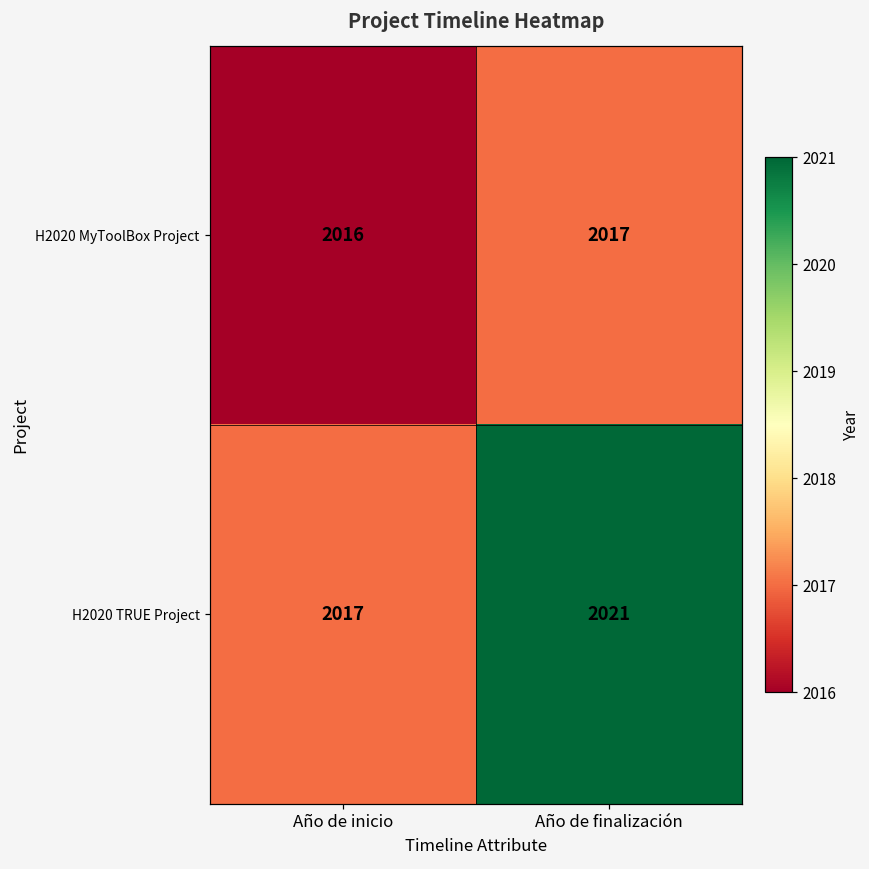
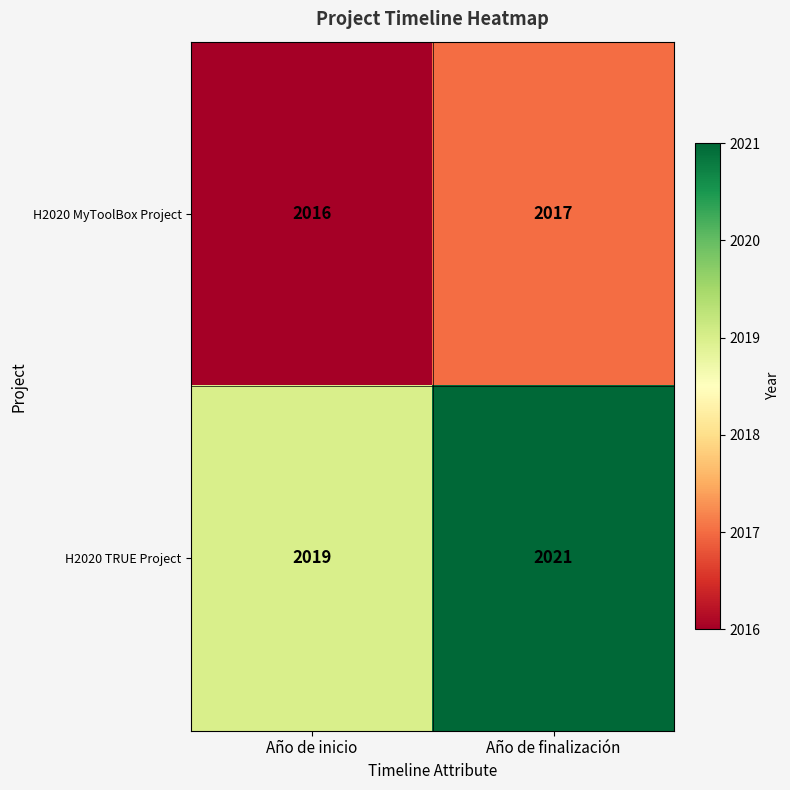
  {
    "H2020 MyToolBox Project": {
      "Año de inicio": 2016,
      "Año de finalización": 2017
    },
    "H2020 TRUE Project": {
-     "Año de inicio": 2017,
+     "Año de inicio": 2019,
      "Año de finalización": 2021
    }
  }
